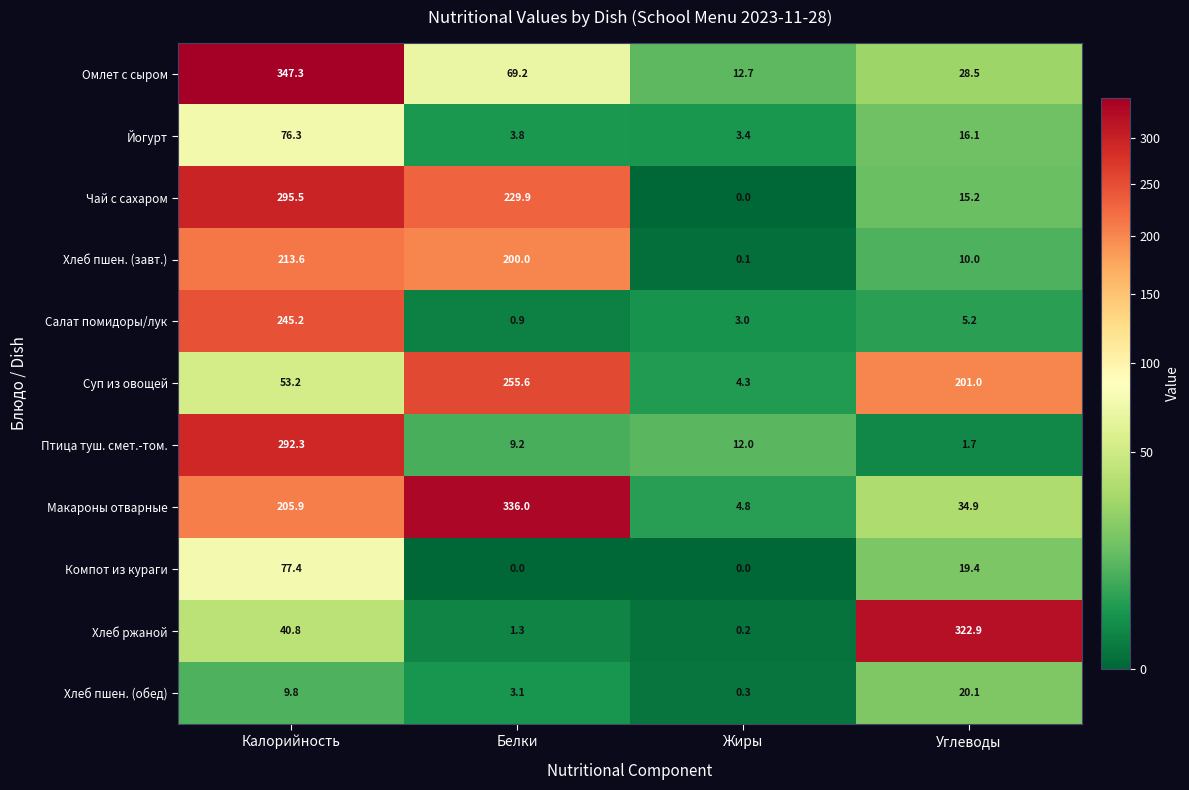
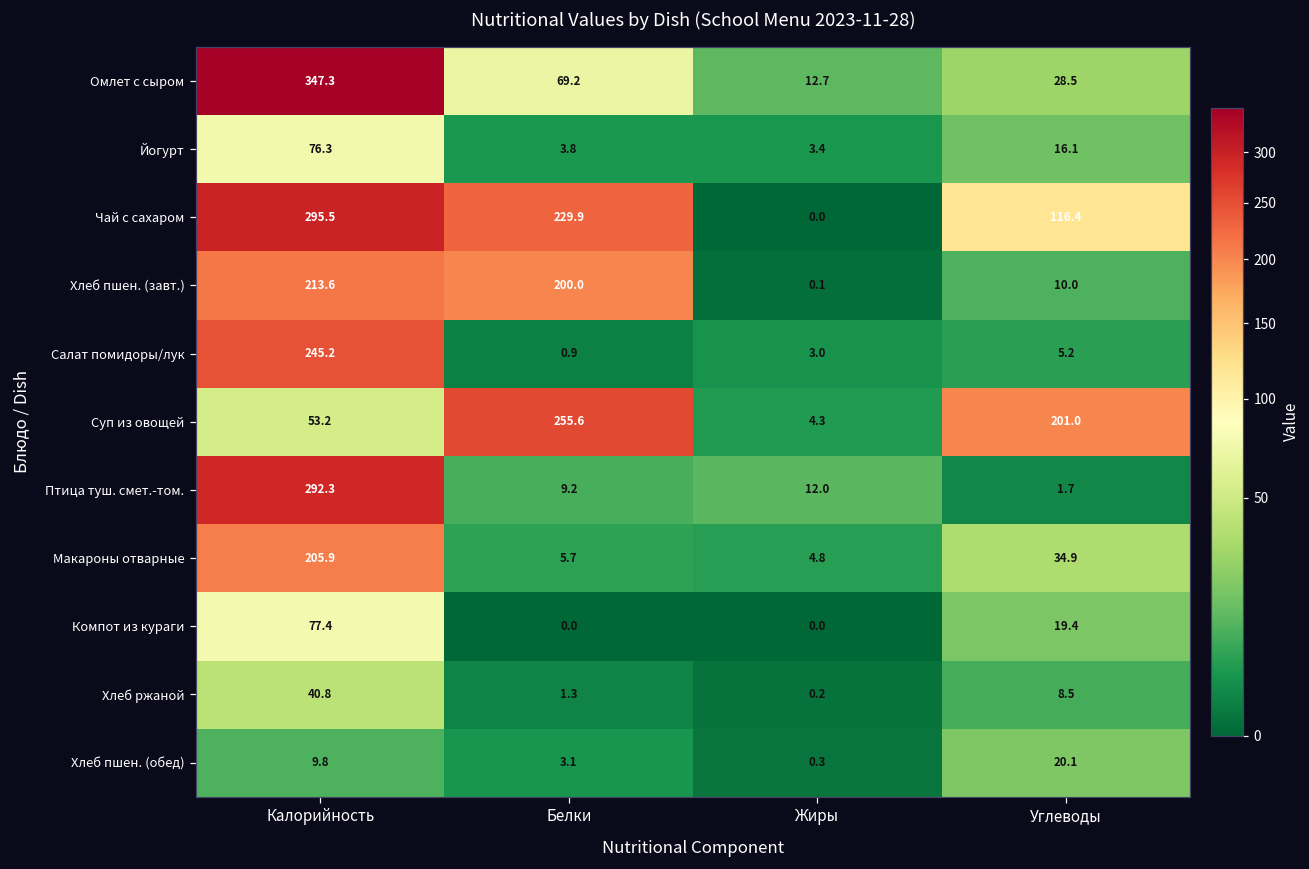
  {
    "Омлет с сыром": {
      "Калорийность": 347.3,
      "Белки": 69.2,
      "Жиры": 12.7,
      "Углеводы": 28.5
    },
    "Йогурт": {
      "Калорийность": 76.3,
      "Белки": 3.8,
      "Жиры": 3.4,
      "Углеводы": 16.1
    },
    "Чай с сахаром": {
      "Калорийность": 295.5,
      "Белки": 229.9,
      "Жиры": 0.0,
-     "Углеводы": 15.2
+     "Углеводы": 116.4
    },
    "Хлеб пшен. (завт.)": {
      "Калорийность": 213.6,
      "Белки": 200.0,
      "Жиры": 0.1,
      "Углеводы": 10.0
    },
    "Салат помидоры/лук": {
      "Калорийность": 245.2,
      "Белки": 0.9,
      "Жиры": 3.0,
      "Углеводы": 5.2
    },
    "Суп из овощей": {
      "Калорийность": 53.2,
      "Белки": 255.6,
      "Жиры": 4.3,
      "Углеводы": 201.0
    },
    "Птица туш. смет.-том.": {
      "Калорийность": 292.3,
      "Белки": 9.2,
      "Жиры": 12.0,
      "Углеводы": 1.7
    },
    "Макароны отварные": {
      "Калорийность": 205.9,
-     "Белки": 336.0,
+     "Белки": 5.7,
      "Жиры": 4.8,
      "Углеводы": 34.9
    },
    "Компот из кураги": {
      "Калорийность": 77.4,
      "Белки": 0.0,
      "Жиры": 0.0,
      "Углеводы": 19.4
    },
    "Хлеб ржаной": {
      "Калорийность": 40.8,
      "Белки": 1.3,
      "Жиры": 0.2,
-     "Углеводы": 322.9
+     "Углеводы": 8.5
    },
    "Хлеб пшен. (обед)": {
      "Калорийность": 9.8,
      "Белки": 3.1,
      "Жиры": 0.3,
      "Углеводы": 20.1
    }
  }
